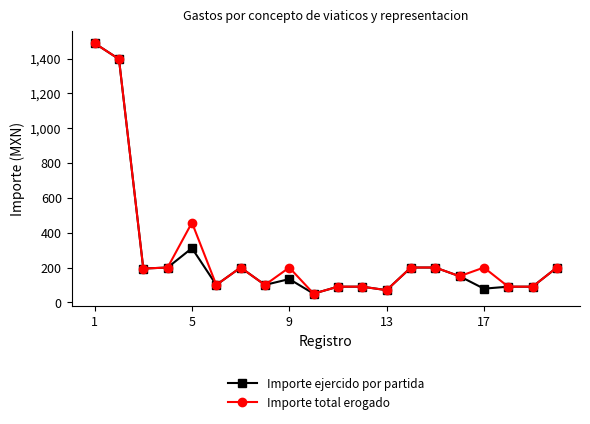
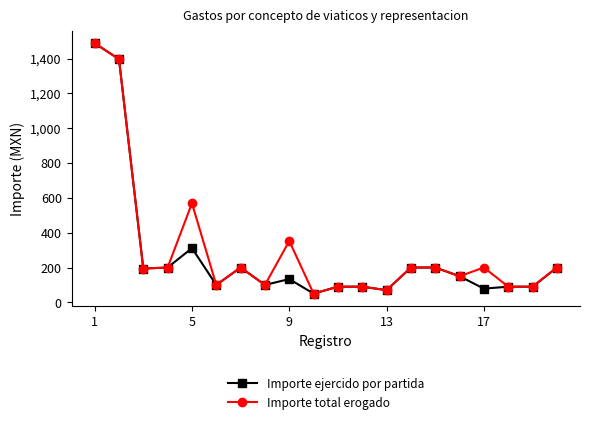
  {
    "Importe ejercido por partida": {
      "5": 310,
      "9": 130,
      "17": 80
    },
    "Importe total erogado": {
-     "5": 460,
-     "9": 200,
+     "5": 570,
+     "9": 350,
      "17": 200
    }
  }
